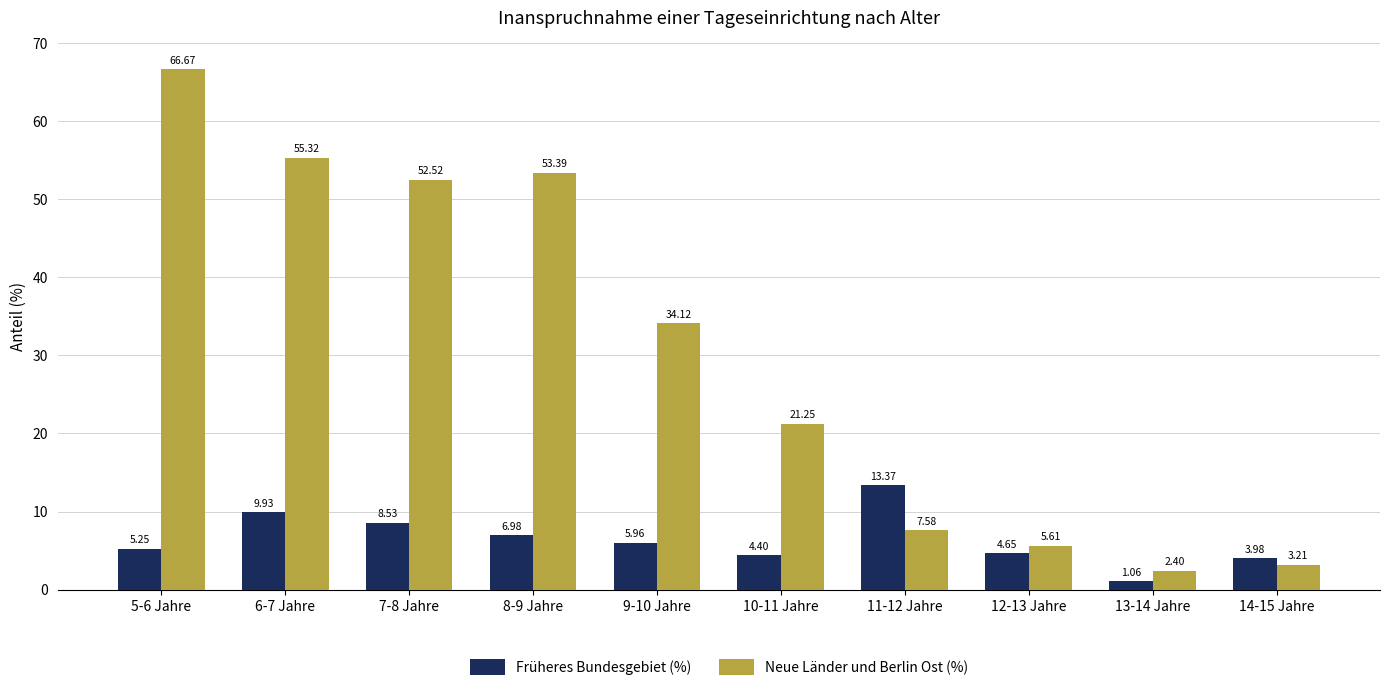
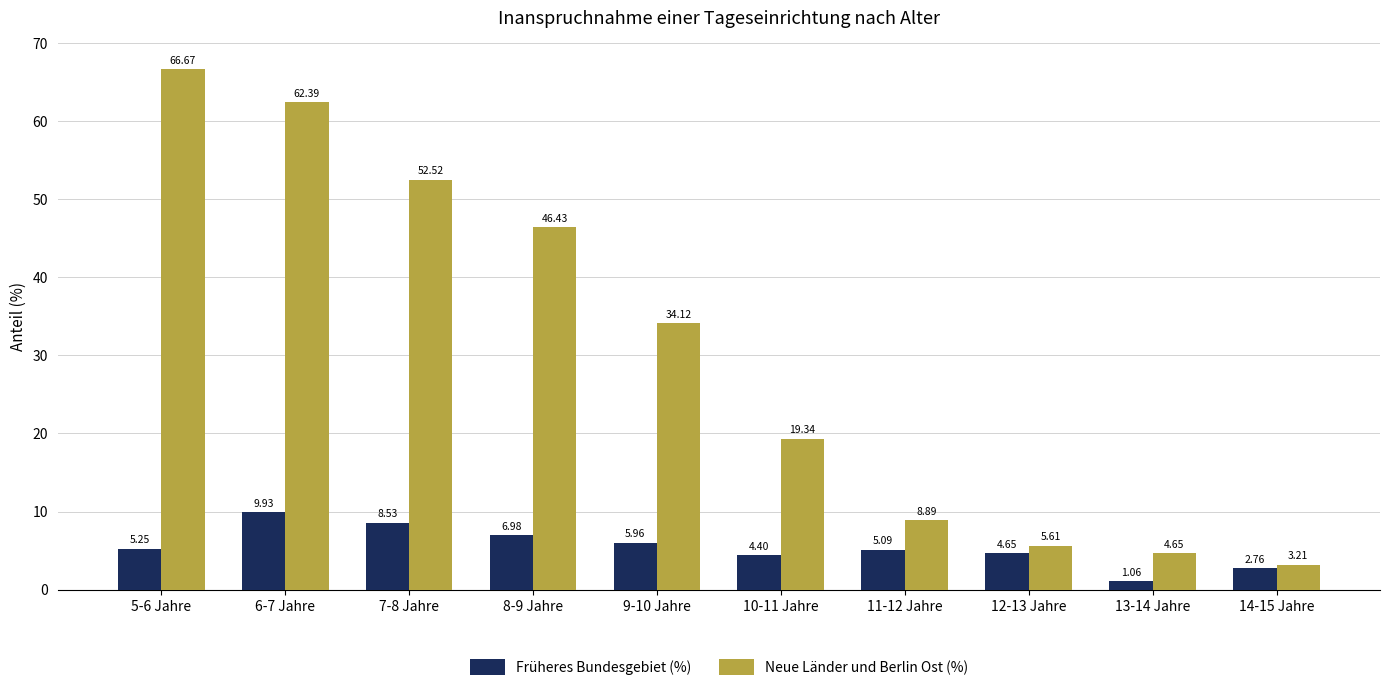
  {
    "Früheres Bundesgebiet (%)": {
      "5-6 Jahre": 5.25,
      "6-7 Jahre": 9.93,
      "7-8 Jahre": 8.53,
      "8-9 Jahre": 6.98,
      "9-10 Jahre": 5.96,
      "10-11 Jahre": 4.40,
-     "11-12 Jahre": 13.37,
+     "11-12 Jahre": 5.09,
      "12-13 Jahre": 4.65,
      "13-14 Jahre": 1.06,
-     "14-15 Jahre": 3.98
+     "14-15 Jahre": 2.76
    },
    "Neue Länder und Berlin Ost (%)": {
      "5-6 Jahre": 66.67,
-     "6-7 Jahre": 55.32,
+     "6-7 Jahre": 62.39,
      "7-8 Jahre": 52.52,
-     "8-9 Jahre": 53.39,
+     "8-9 Jahre": 46.43,
      "9-10 Jahre": 34.12,
-     "10-11 Jahre": 21.25,
-     "11-12 Jahre": 7.58,
+     "10-11 Jahre": 19.34,
+     "11-12 Jahre": 8.89,
      "12-13 Jahre": 5.61,
-     "13-14 Jahre": 2.40,
+     "13-14 Jahre": 4.65,
      "14-15 Jahre": 3.21
    }
  }
